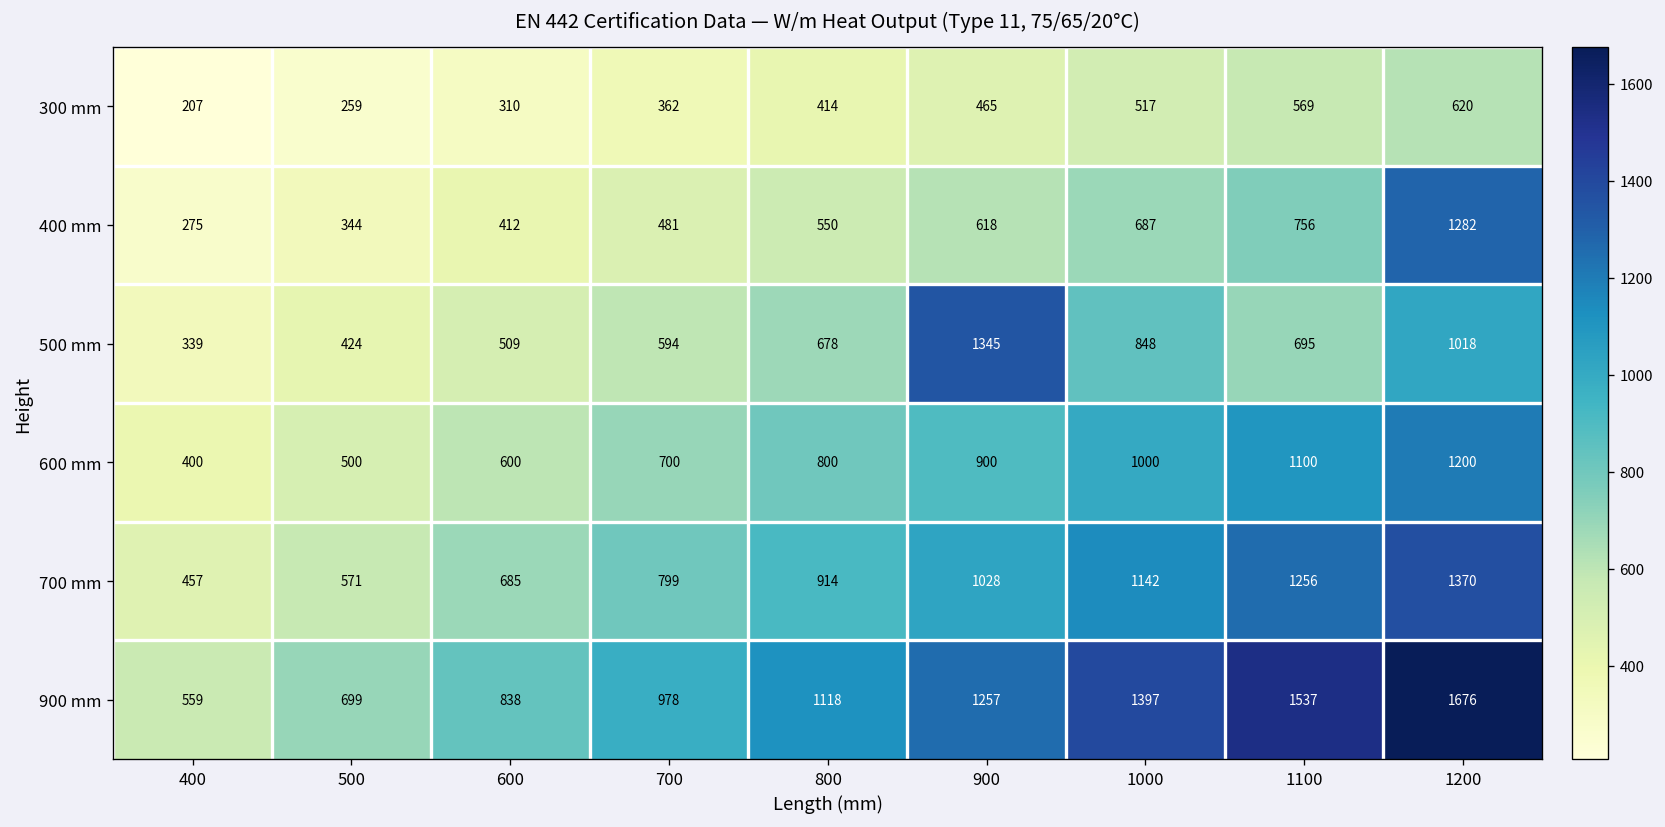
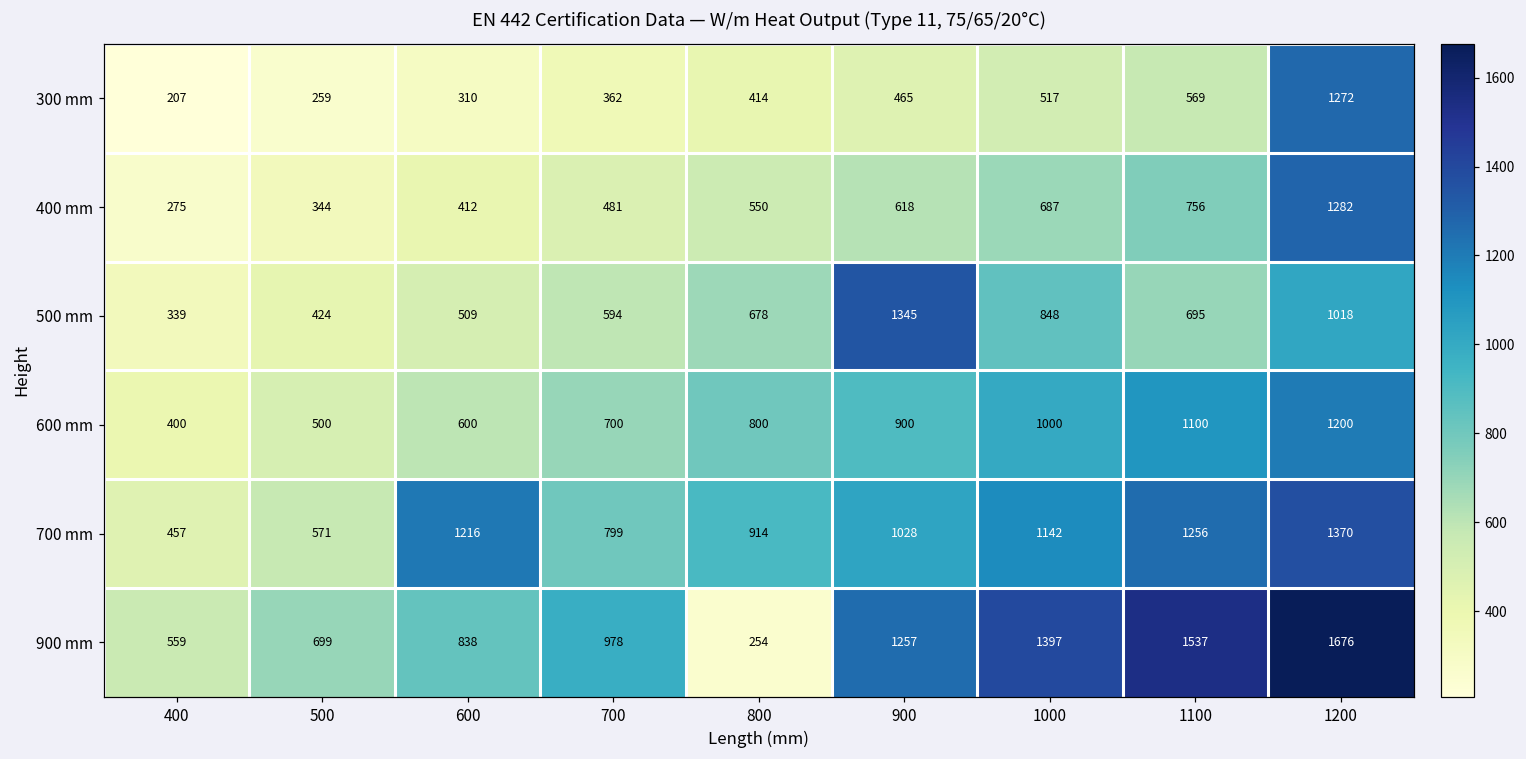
  {
    "300 mm": {
      "400": 207,
      "500": 259,
      "600": 310,
      "700": 362,
      "800": 414,
      "900": 465,
      "1000": 517,
      "1100": 569,
-     "1200": 620
+     "1200": 1272
    },
    "400 mm": {
      "400": 275,
      "500": 344,
      "600": 412,
      "700": 481,
      "800": 550,
      "900": 618,
      "1000": 687,
      "1100": 756,
      "1200": 1282
    },
    "500 mm": {
      "400": 339,
      "500": 424,
      "600": 509,
      "700": 594,
      "800": 678,
      "900": 1345,
      "1000": 848,
      "1100": 695,
      "1200": 1018
    },
    "600 mm": {
      "400": 400,
      "500": 500,
      "600": 600,
      "700": 700,
      "800": 800,
      "900": 900,
      "1000": 1000,
      "1100": 1100,
      "1200": 1200
    },
    "700 mm": {
      "400": 457,
      "500": 571,
-     "600": 685,
+     "600": 1216,
      "700": 799,
      "800": 914,
      "900": 1028,
      "1000": 1142,
      "1100": 1256,
      "1200": 1370
    },
    "900 mm": {
      "400": 559,
      "500": 699,
      "600": 838,
      "700": 978,
-     "800": 1118,
+     "800": 254,
      "900": 1257,
      "1000": 1397,
      "1100": 1537,
      "1200": 1676
    }
  }
